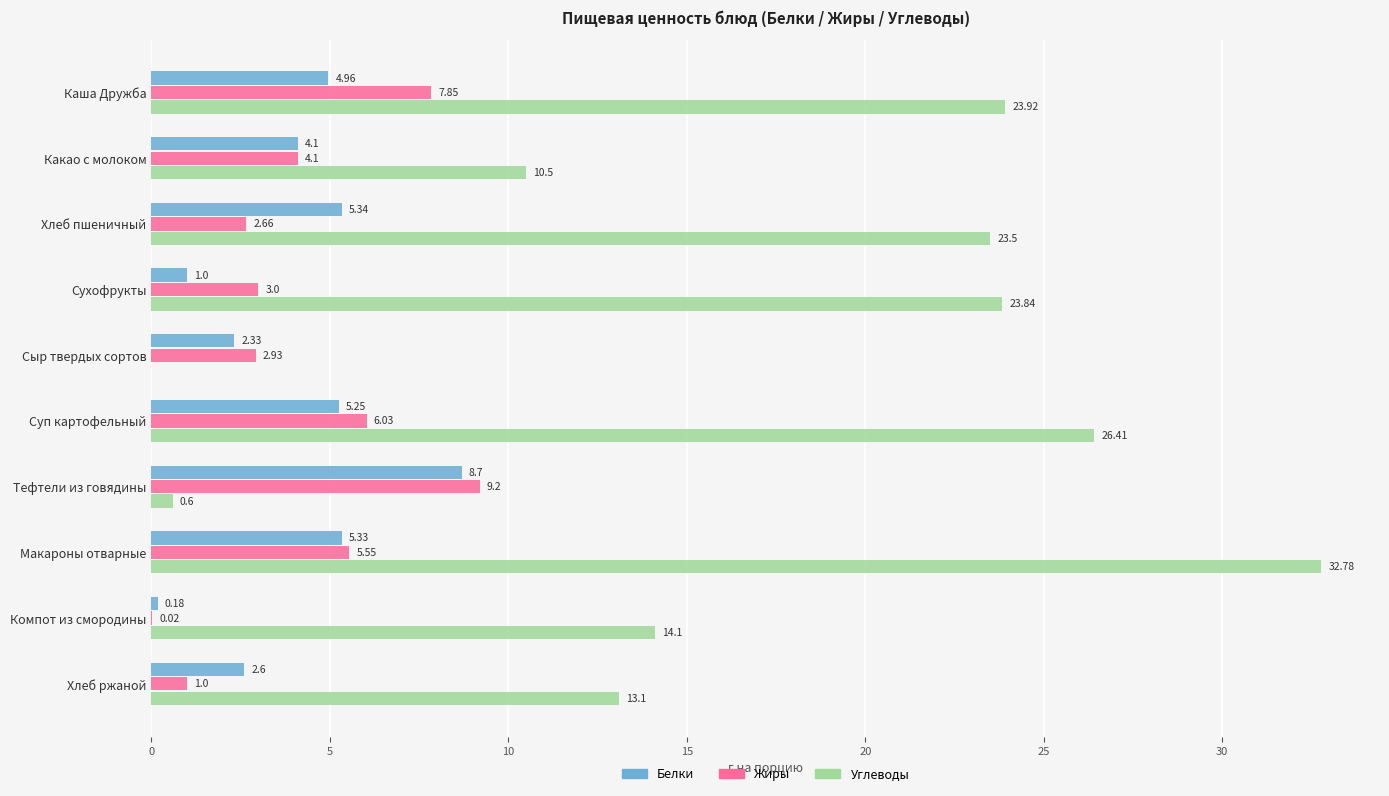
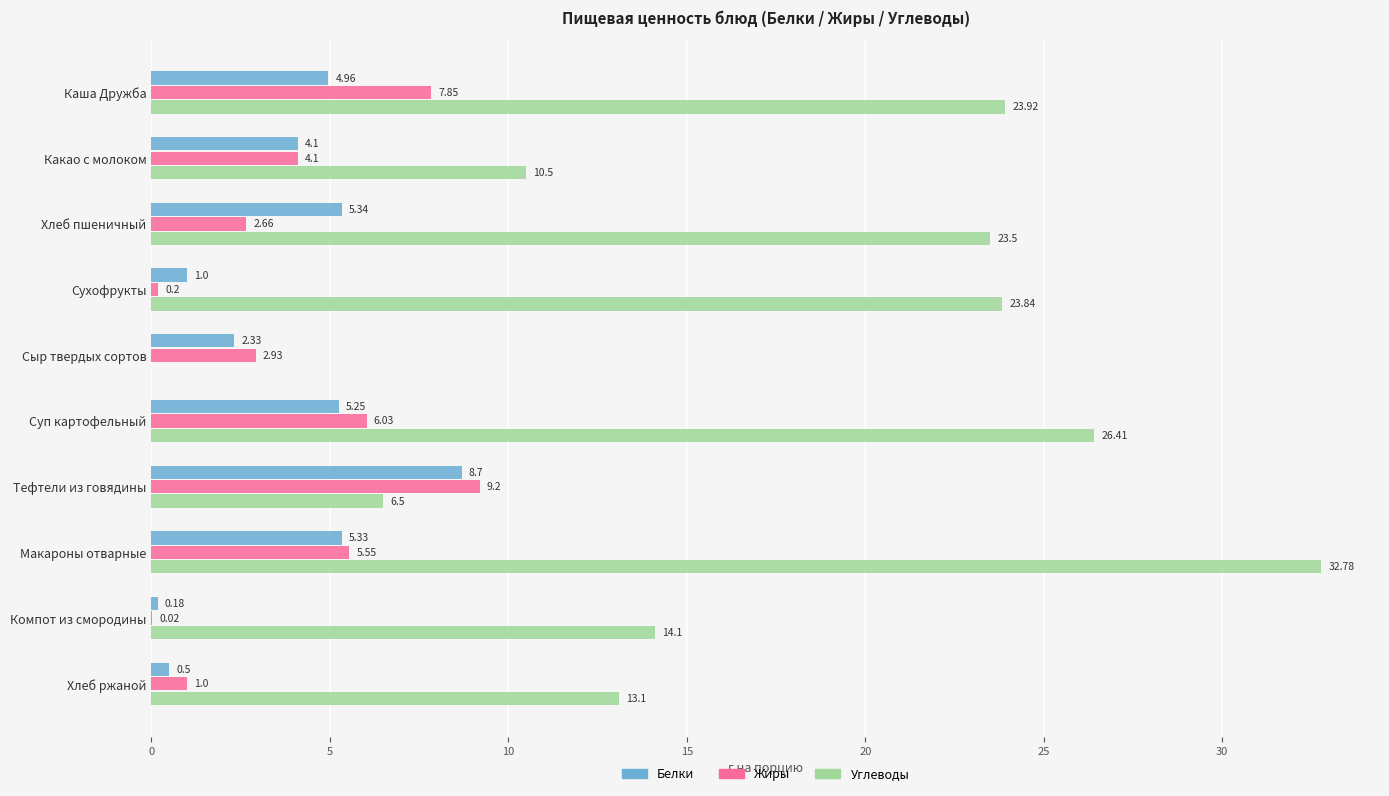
  {
    "Белки": {
      "Каша Дружба": 4.96,
      "Какао с молоком": 4.1,
      "Хлеб пшеничный": 5.34,
      "Сухофрукты": 1.0,
      "Сыр твердых сортов": 2.33,
      "Суп картофельный": 5.25,
      "Тефтели из говядины": 8.7,
      "Макароны отварные": 5.33,
      "Компот из смородины": 0.18,
-     "Хлеб ржаной": 2.6
+     "Хлеб ржаной": 0.5
    },
    "Жиры": {
      "Каша Дружба": 7.85,
      "Какао с молоком": 4.1,
      "Хлеб пшеничный": 2.66,
-     "Сухофрукты": 3.0,
+     "Сухофрукты": 0.2,
      "Сыр твердых сортов": 2.93,
      "Суп картофельный": 6.03,
      "Тефтели из говядины": 9.2,
      "Макароны отварные": 5.55,
      "Компот из смородины": 0.02,
      "Хлеб ржаной": 1.0
    },
    "Углеводы": {
      "Каша Дружба": 23.92,
      "Какао с молоком": 10.5,
      "Хлеб пшеничный": 23.5,
      "Сухофрукты": 23.84,
      "Суп картофельный": 26.41,
-     "Тефтели из говядины": 0.6,
+     "Тефтели из говядины": 6.5,
      "Макароны отварные": 32.78,
      "Компот из смородины": 14.1,
      "Хлеб ржаной": 13.1
    }
  }
